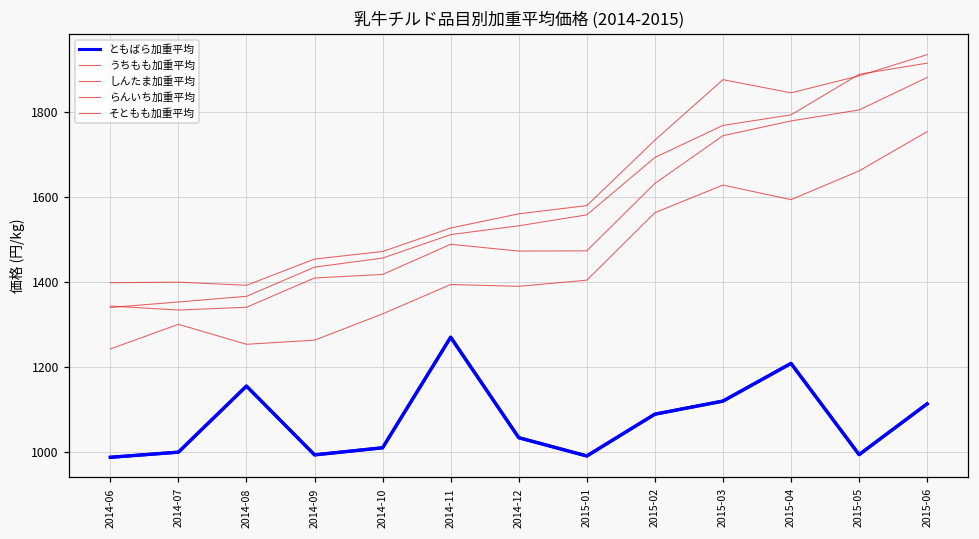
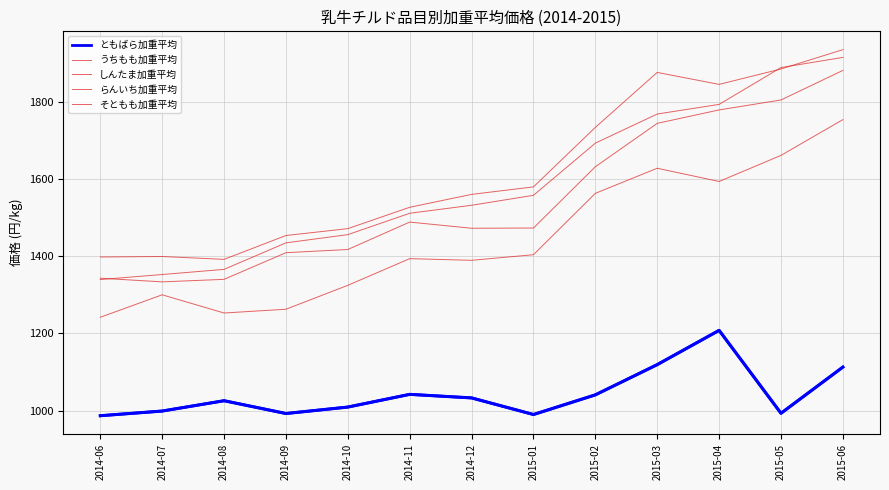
  {
    "ともばら加重平均": {
      "2014-06": 990,
      "2014-07": 1000,
-     "2014-08": 1150,
+     "2014-08": 1030,
      "2014-09": 990,
      "2014-10": 1010,
-     "2014-11": 1270,
+     "2014-11": 1040,
      "2014-12": 1030,
      "2015-01": 990,
-     "2015-02": 1090,
+     "2015-02": 1040,
      "2015-03": 1120,
      "2015-04": 1210,
      "2015-05": 990,
      "2015-06": 1110
    }
  }
